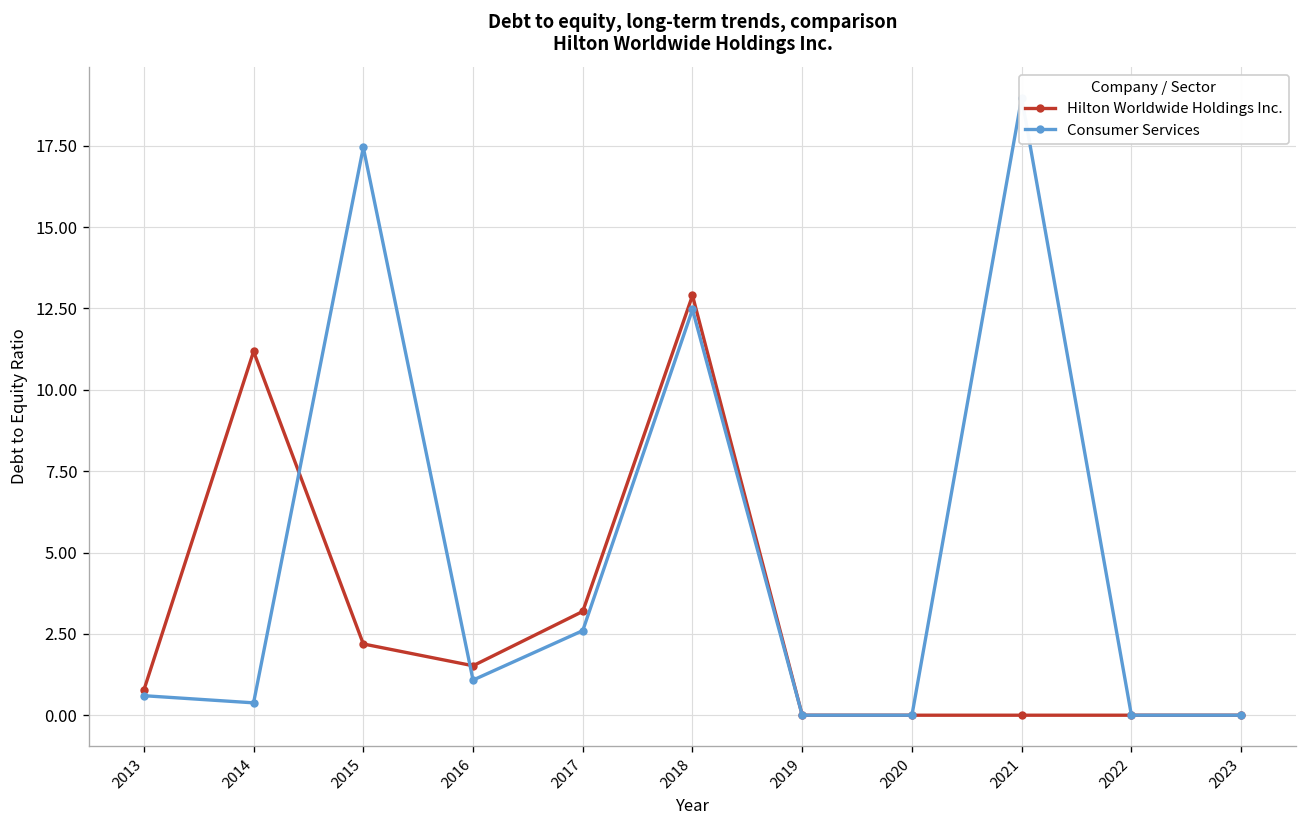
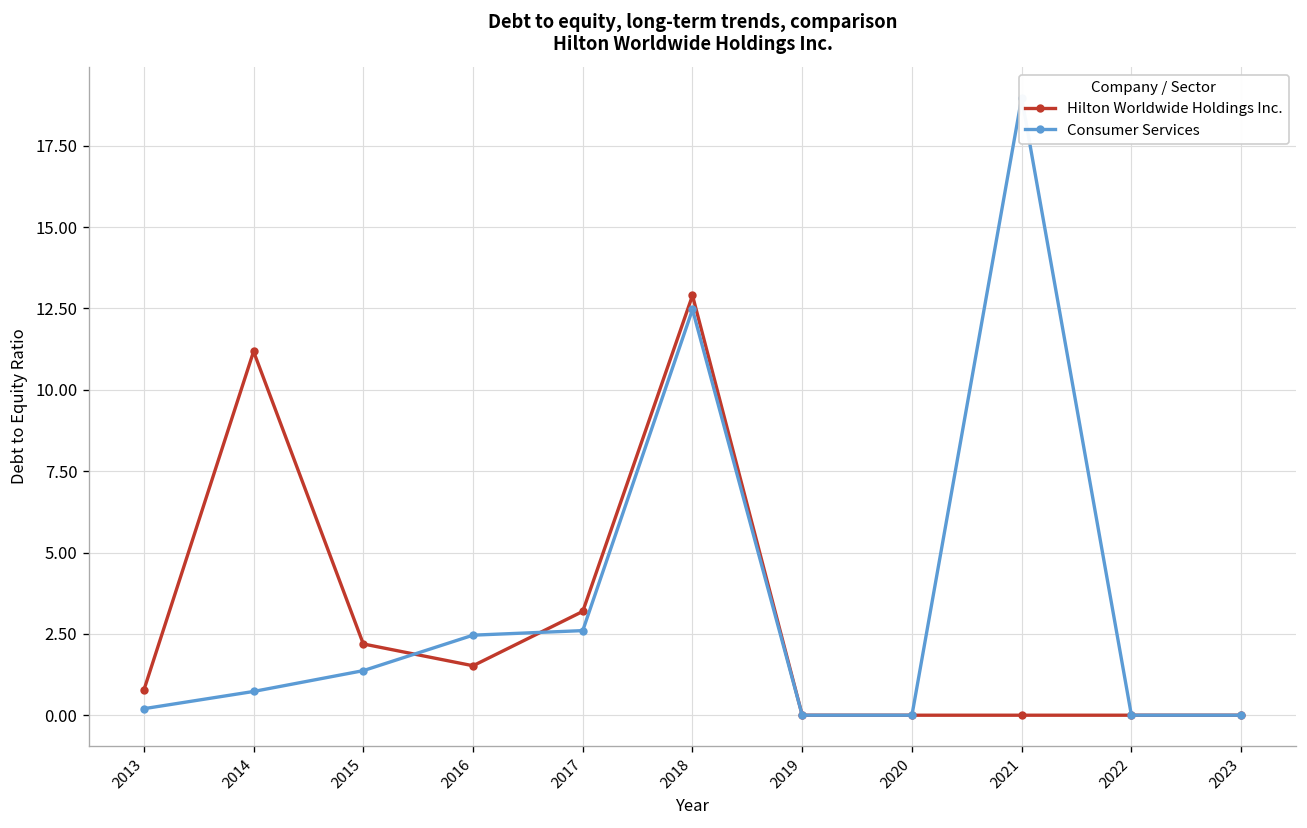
  {
    "Hilton Worldwide Holdings Inc.": {
      "2013": 0.8,
      "2014": 11.2,
      "2015": 2.2,
      "2016": 1.5,
      "2017": 3.2,
      "2018": 12.9,
      "2021": 0.0
    },
    "Consumer Services": {
-     "2013": 0.6,
-     "2014": 0.4,
-     "2015": 17.5,
-     "2016": 1.1,
+     "2013": 0.2,
+     "2014": 0.7,
+     "2015": 1.4,
+     "2016": 2.5,
      "2017": 2.6,
      "2018": 12.5
    }
  }
